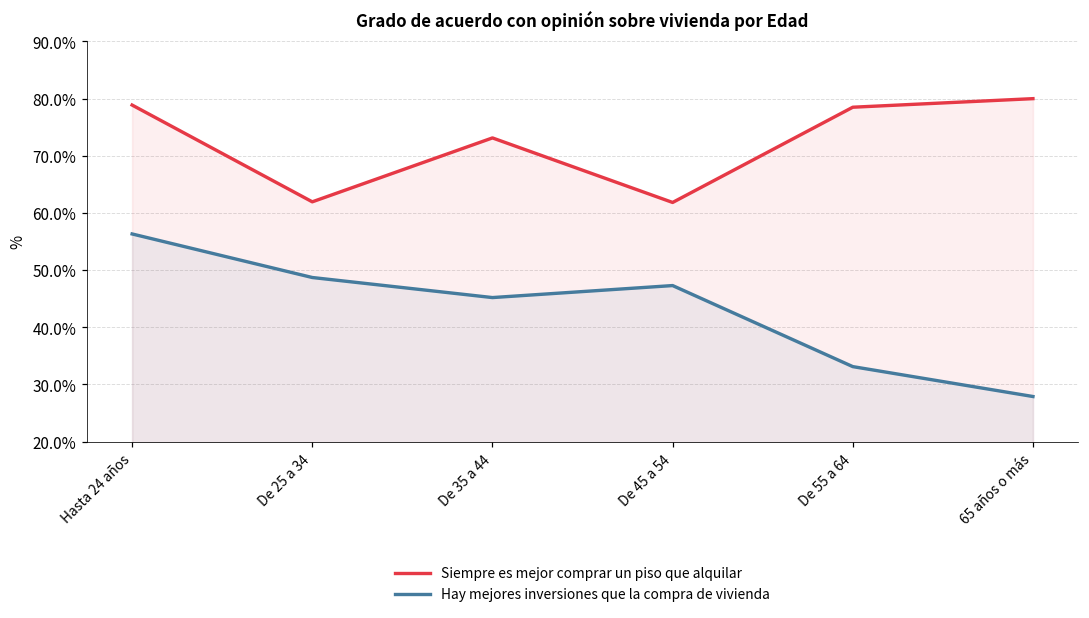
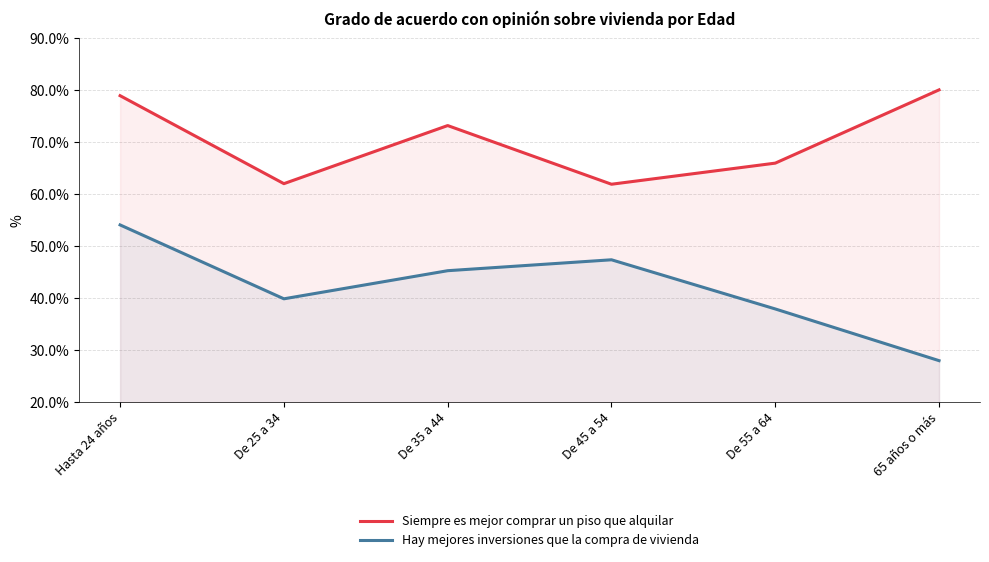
  {
    "Siempre es mejor comprar un piso que alquilar": {
      "Hasta 24 años": "79%",
      "De 25 a 34": "62%",
      "De 35 a 44": "73%",
      "De 45 a 54": "62%",
-     "De 55 a 64": "79%",
+     "De 55 a 64": "66%",
      "65 años o más": "80%"
    },
    "Hay mejores inversiones que la compra de vivienda": {
-     "Hasta 24 años": "56%",
-     "De 25 a 34": "49%",
+     "Hasta 24 años": "54%",
+     "De 25 a 34": "40%",
      "De 35 a 44": "45%",
      "De 45 a 54": "47%",
-     "De 55 a 64": "33%",
+     "De 55 a 64": "38%",
      "65 años o más": "28%"
    }
  }
